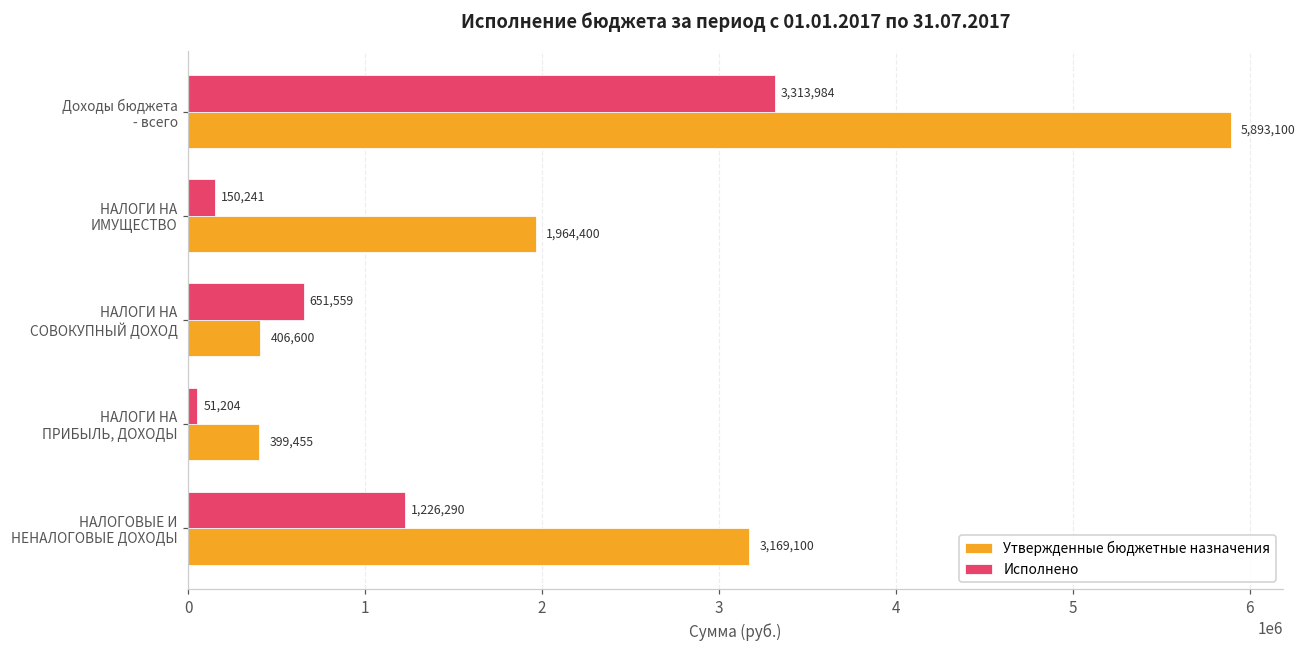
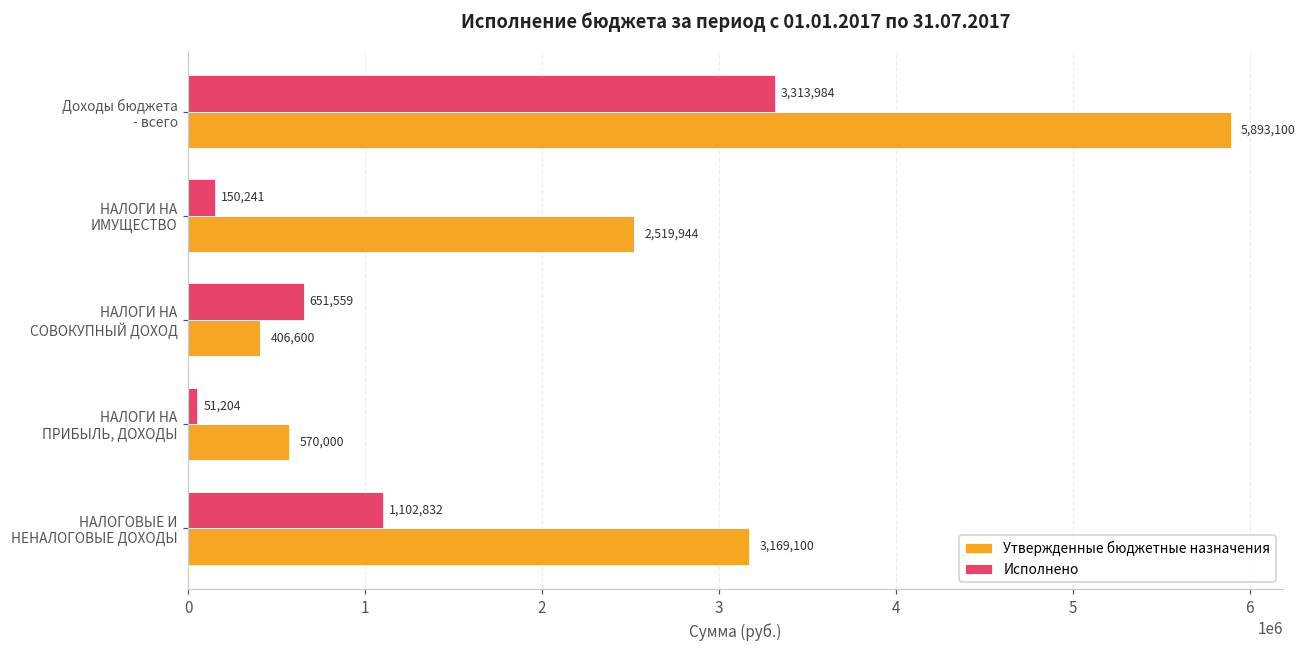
  {
    "Утвержденные бюджетные назначения": {
      "Доходы бюджета - всего": "5,893,100",
-     "НАЛОГИ НА ИМУЩЕСТВО": "1,964,400",
+     "НАЛОГИ НА ИМУЩЕСТВО": "2,519,944",
      "НАЛОГИ НА СОВОКУПНЫЙ ДОХОД": "406,600",
-     "НАЛОГИ НА ПРИБЫЛЬ, ДОХОДЫ": "399,455",
+     "НАЛОГИ НА ПРИБЫЛЬ, ДОХОДЫ": "570,000",
      "НАЛОГОВЫЕ И НЕНАЛОГОВЫЕ ДОХОДЫ": "3,169,100"
    },
    "Исполнено": {
      "Доходы бюджета - всего": "3,313,984",
      "НАЛОГИ НА ИМУЩЕСТВО": "150,241",
      "НАЛОГИ НА СОВОКУПНЫЙ ДОХОД": "651,559",
      "НАЛОГИ НА ПРИБЫЛЬ, ДОХОДЫ": "51,204",
-     "НАЛОГОВЫЕ И НЕНАЛОГОВЫЕ ДОХОДЫ": "1,226,290"
+     "НАЛОГОВЫЕ И НЕНАЛОГОВЫЕ ДОХОДЫ": "1,102,832"
    }
  }
